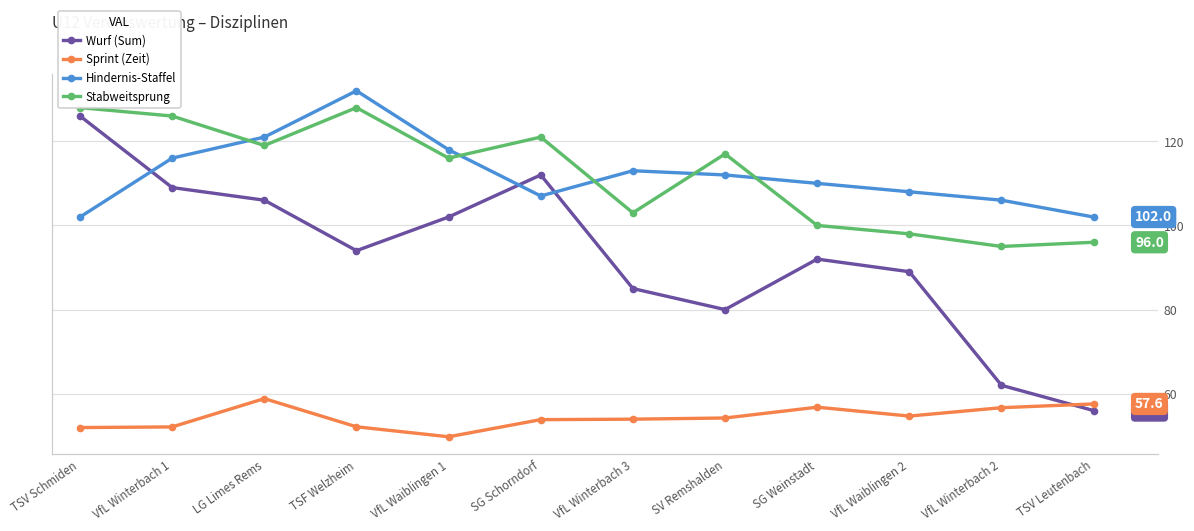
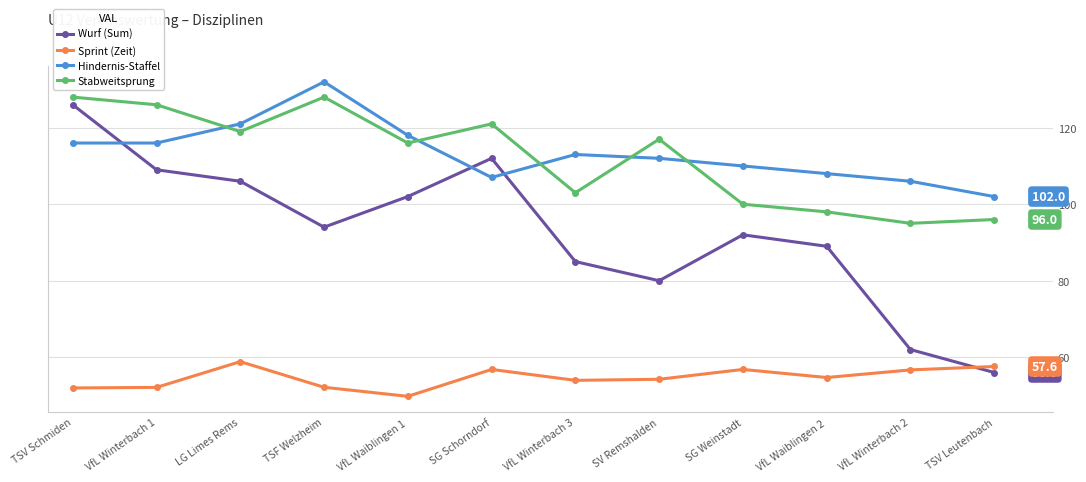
  {
    "Wurf (Sum)": {
      "TSV Schmiden": 126,
      "VfL Winterbach 1": 109,
      "LG Limes Rems": 106,
      "TSF Welzheim": 94,
      "VfL Waiblingen 1": 102,
      "SG Schorndorf": 112,
      "VfL Winterbach 3": 85,
      "SV Remshalden": 80,
      "SG Weinstadt": 92,
      "VfL Waiblingen 2": 89,
      "VfL Winterbach 2": 62,
      "TSV Leutenbach": 56
    },
    "Sprint (Zeit)": {
      "TSV Schmiden": 52,
      "VfL Winterbach 1": 52,
      "LG Limes Rems": 59,
      "TSF Welzheim": 52,
      "VfL Waiblingen 1": 50,
-     "SG Schorndorf": 54,
+     "SG Schorndorf": 57,
      "VfL Winterbach 3": 54,
      "SV Remshalden": 54,
      "SG Weinstadt": 57,
      "VfL Waiblingen 2": 55,
      "VfL Winterbach 2": 57,
      "TSV Leutenbach": 58
    },
    "Hindernis-Staffel": {
-     "TSV Schmiden": 102,
+     "TSV Schmiden": 116,
      "VfL Winterbach 1": 116,
      "LG Limes Rems": 121,
      "TSF Welzheim": 132,
      "VfL Waiblingen 1": 118,
      "SG Schorndorf": 107,
      "VfL Winterbach 3": 113,
      "SV Remshalden": 112,
      "SG Weinstadt": 110,
      "VfL Waiblingen 2": 108,
      "VfL Winterbach 2": 106,
      "TSV Leutenbach": 102
    },
    "Stabweitsprung": {
      "TSV Schmiden": 128,
      "VfL Winterbach 1": 126,
      "LG Limes Rems": 119,
      "TSF Welzheim": 128,
      "VfL Waiblingen 1": 116,
      "SG Schorndorf": 121,
      "VfL Winterbach 3": 103,
      "SV Remshalden": 117,
      "SG Weinstadt": 100,
      "VfL Waiblingen 2": 98,
      "VfL Winterbach 2": 95,
      "TSV Leutenbach": 96
    }
  }
